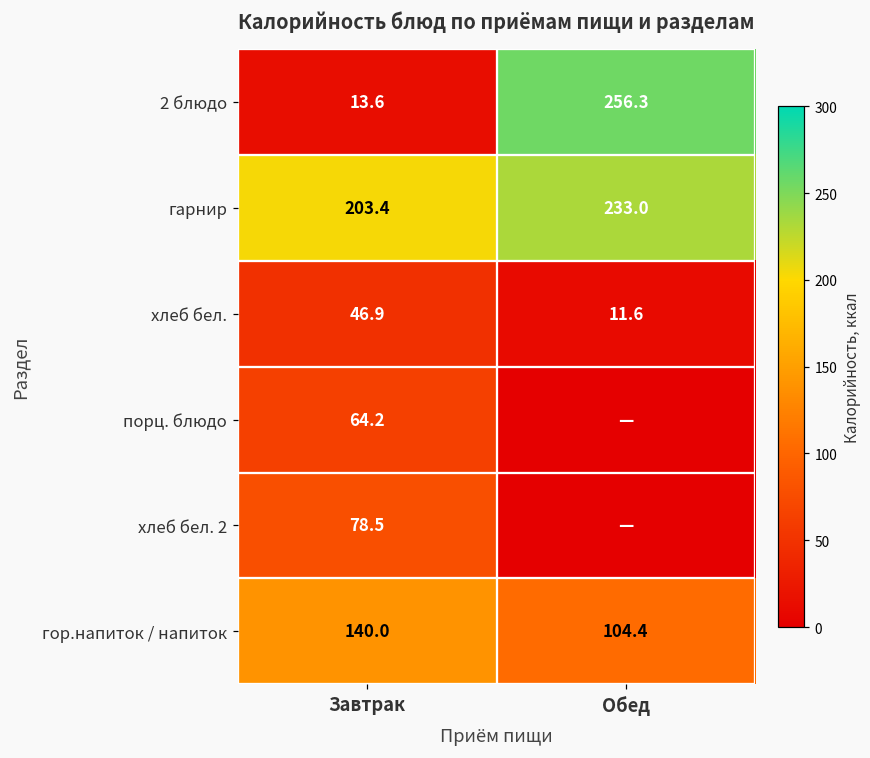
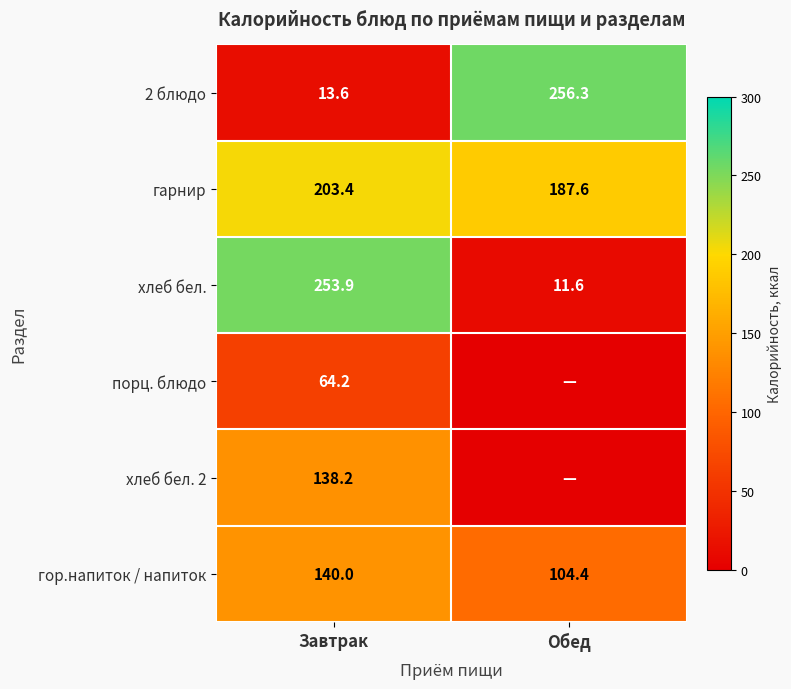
  {
    "2 блюдо": {
      "Завтрак": 13.6,
      "Обед": 256.3
    },
    "гарнир": {
      "Завтрак": 203.4,
-     "Обед": 233.0
+     "Обед": 187.6
    },
    "хлеб бел.": {
-     "Завтрак": 46.9,
+     "Завтрак": 253.9,
      "Обед": 11.6
    },
    "порц. блюдо": {
      "Завтрак": 64.2
    },
    "хлеб бел. 2": {
-     "Завтрак": 78.5
+     "Завтрак": 138.2
    },
    "гор.напиток / напиток": {
      "Завтрак": 140.0,
      "Обед": 104.4
    }
  }
